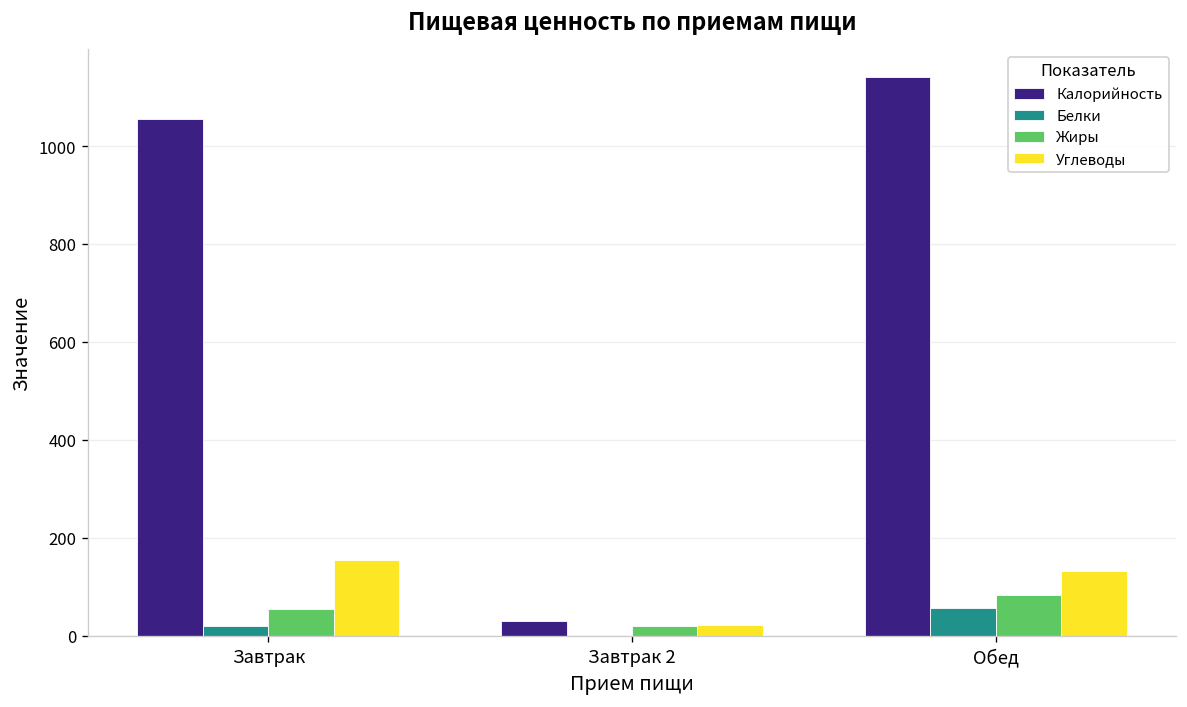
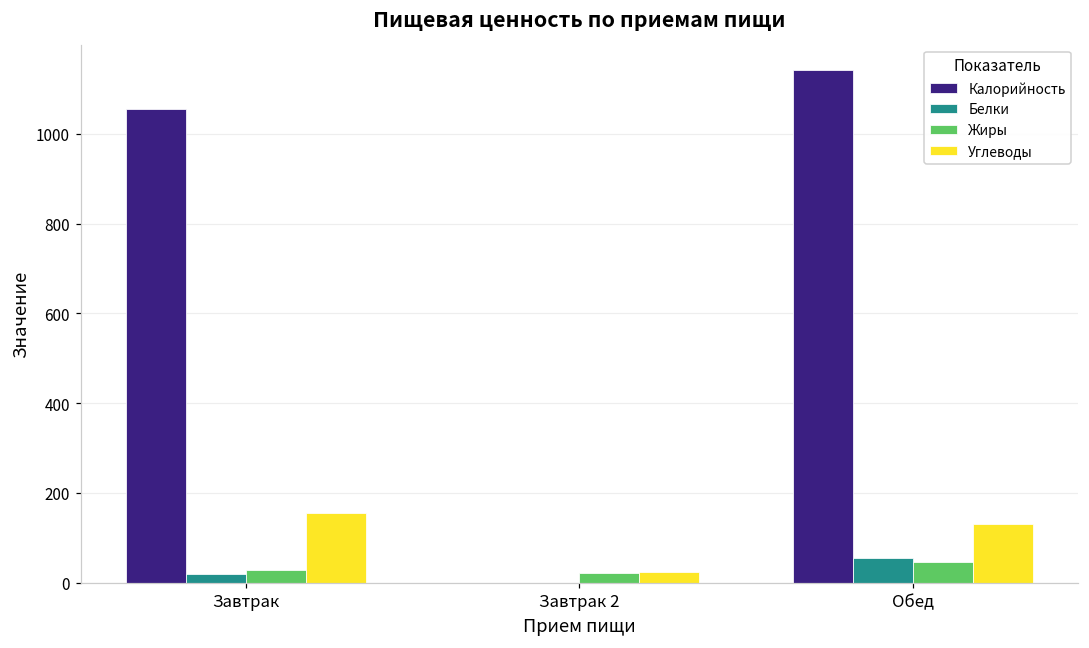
  {
    "Калорийность": {
      "Завтрак": 1060,
-     "Завтрак 2": 30,
+     "Завтрак 2": 0,
      "Обед": 1140
    },
    "Белки": {
      "Завтрак": 20,
      "Завтрак 2": 0,
      "Обед": 60
    },
    "Жиры": {
-     "Завтрак": 50,
+     "Завтрак": 30,
      "Завтрак 2": 20,
-     "Обед": 80
+     "Обед": 50
    },
    "Углеводы": {
      "Завтрак": 160,
      "Завтрак 2": 20,
      "Обед": 130
    }
  }
